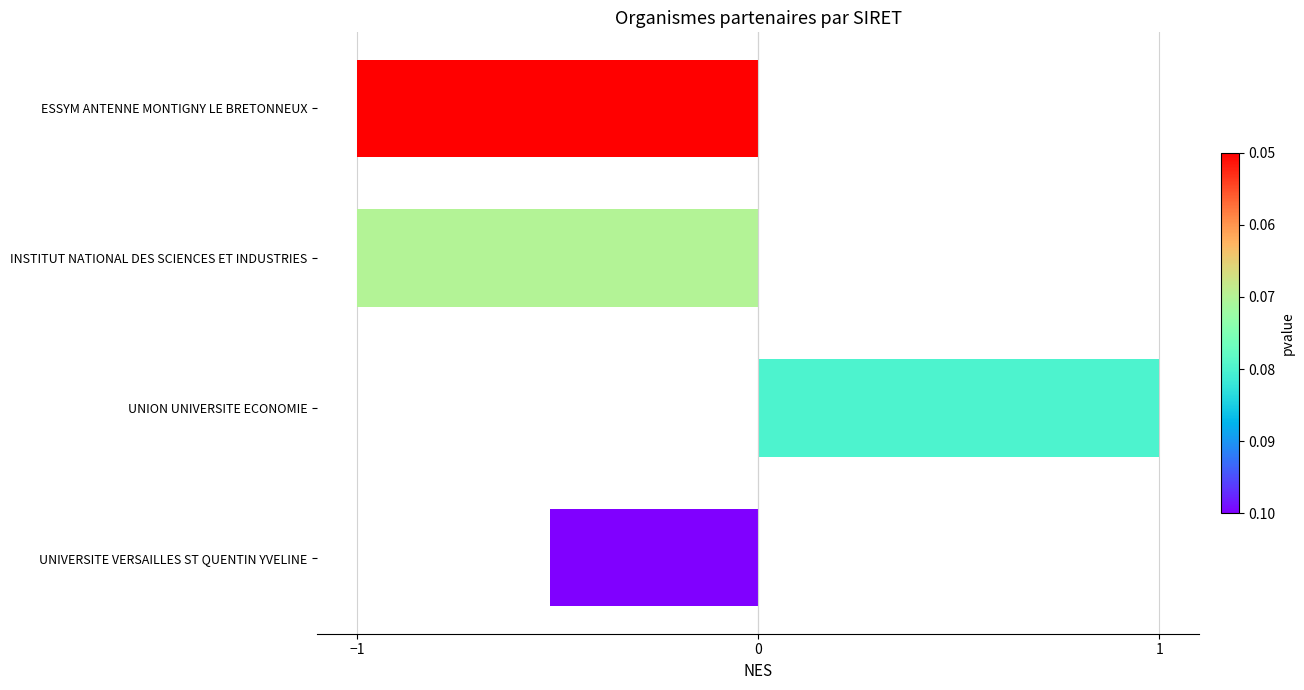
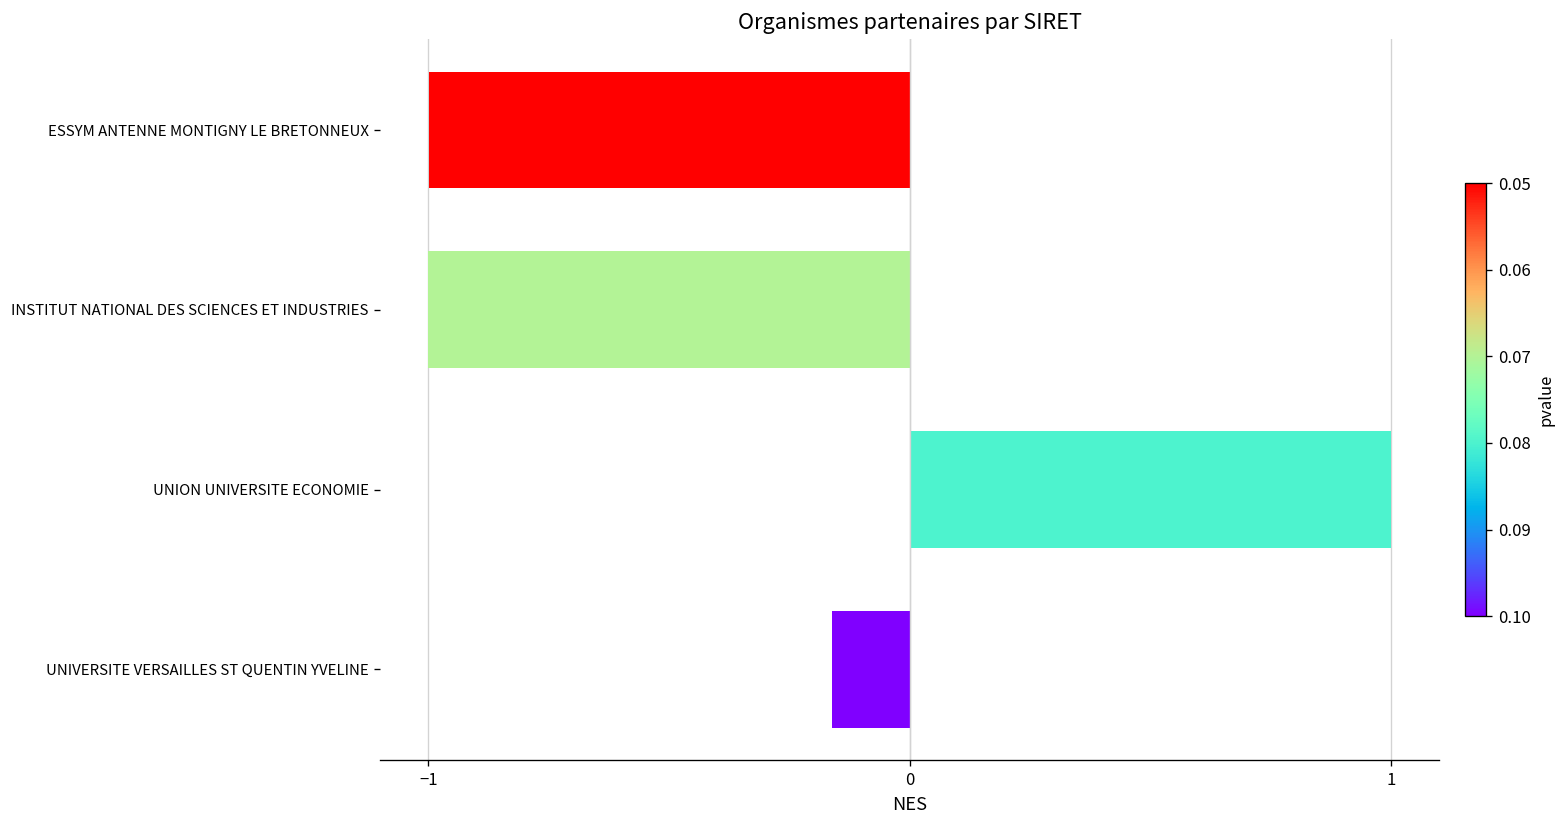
  {
    "ESSYM ANTENNE MONTIGNY LE BRETONNEUX": -1.00,
    "INSTITUT NATIONAL DES SCIENCES ET INDUSTRIES": -1.00,
    "UNION UNIVERSITE ECONOMIE": 1.00,
-   "UNIVERSITE VERSAILLES ST QUENTIN YVELINE": -0.52
+   "UNIVERSITE VERSAILLES ST QUENTIN YVELINE": -0.16
  }
